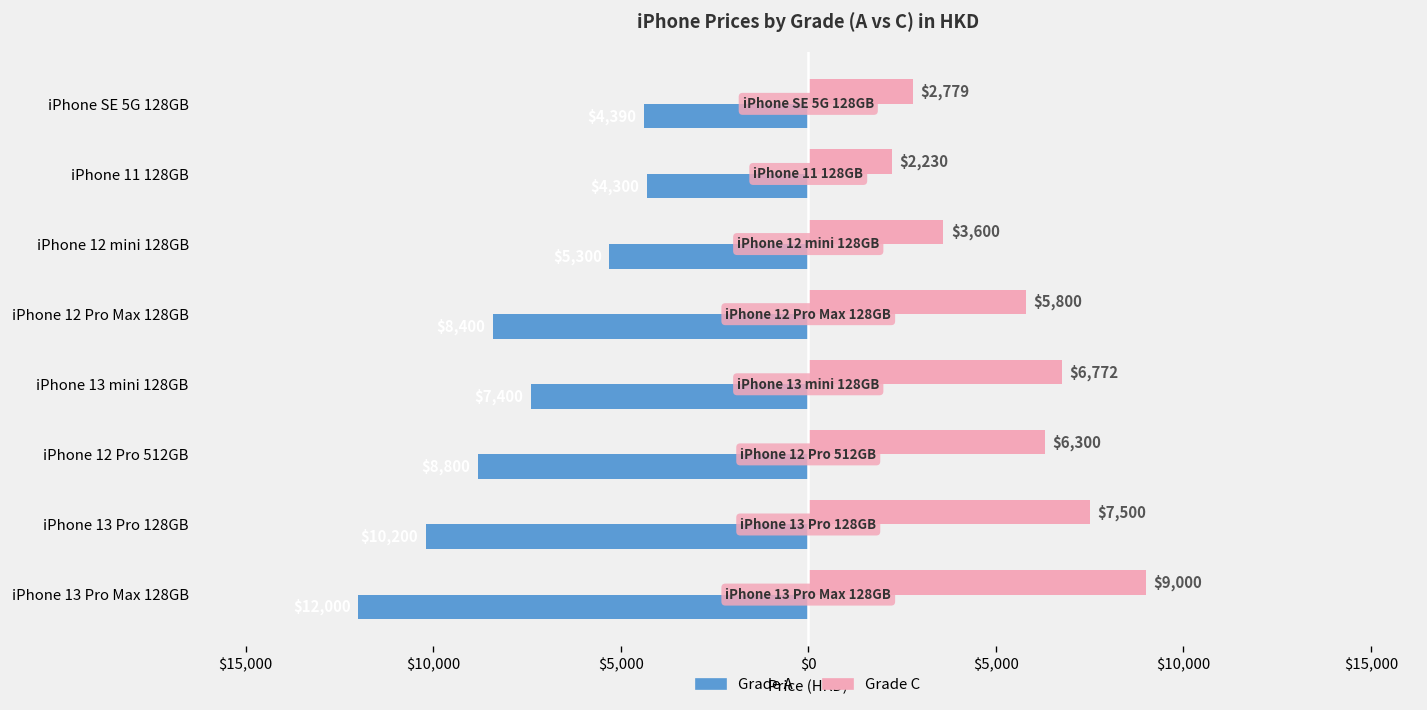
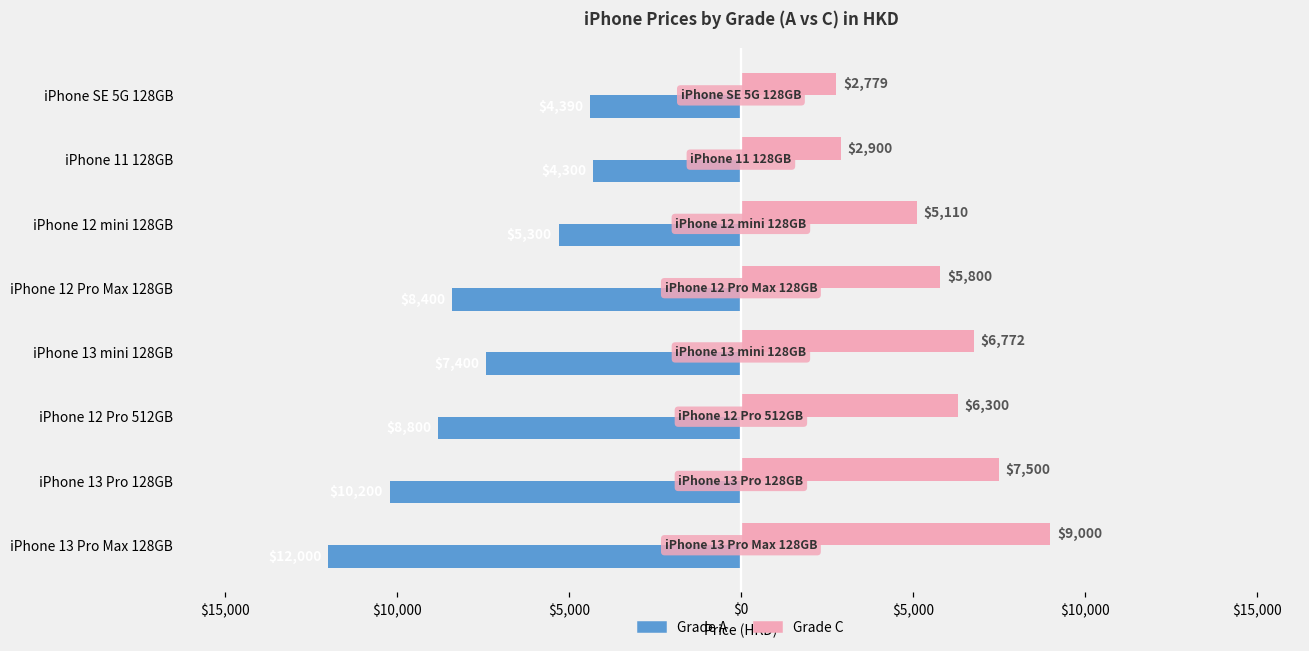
  {
    "Grade C": {
      "iPhone SE 5G 128GB": "$2,779",
-     "iPhone 11 128GB": "$2,230",
-     "iPhone 12 mini 128GB": "$3,600",
+     "iPhone 11 128GB": "$2,900",
+     "iPhone 12 mini 128GB": "$5,110",
      "iPhone 12 Pro Max 128GB": "$5,800",
      "iPhone 13 mini 128GB": "$6,772",
      "iPhone 12 Pro 512GB": "$6,300",
      "iPhone 13 Pro 128GB": "$7,500",
      "iPhone 13 Pro Max 128GB": "$9,000"
    }
  }
